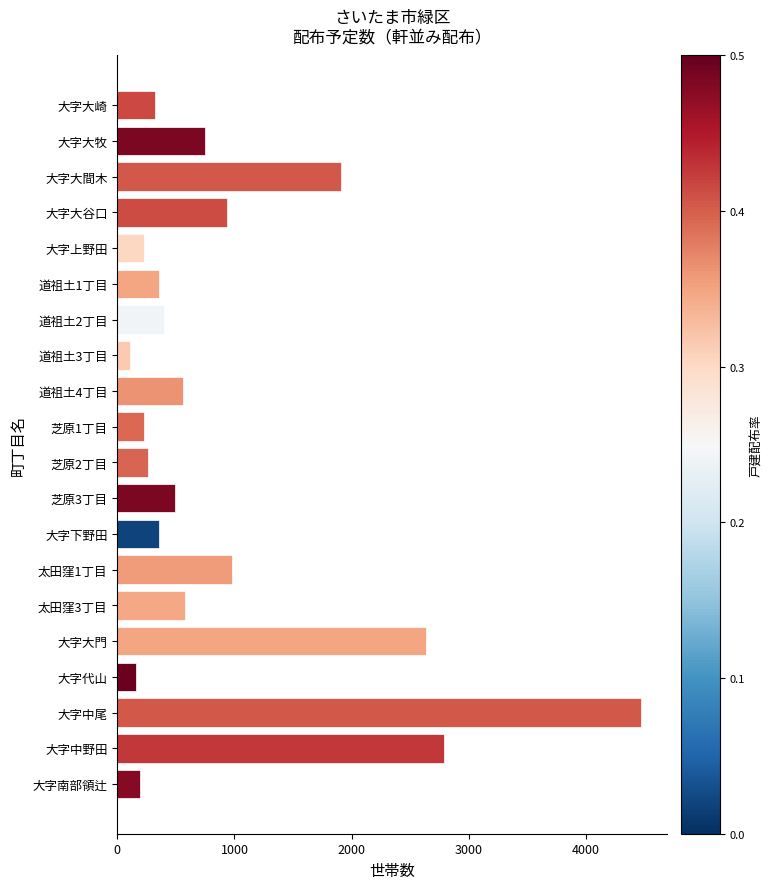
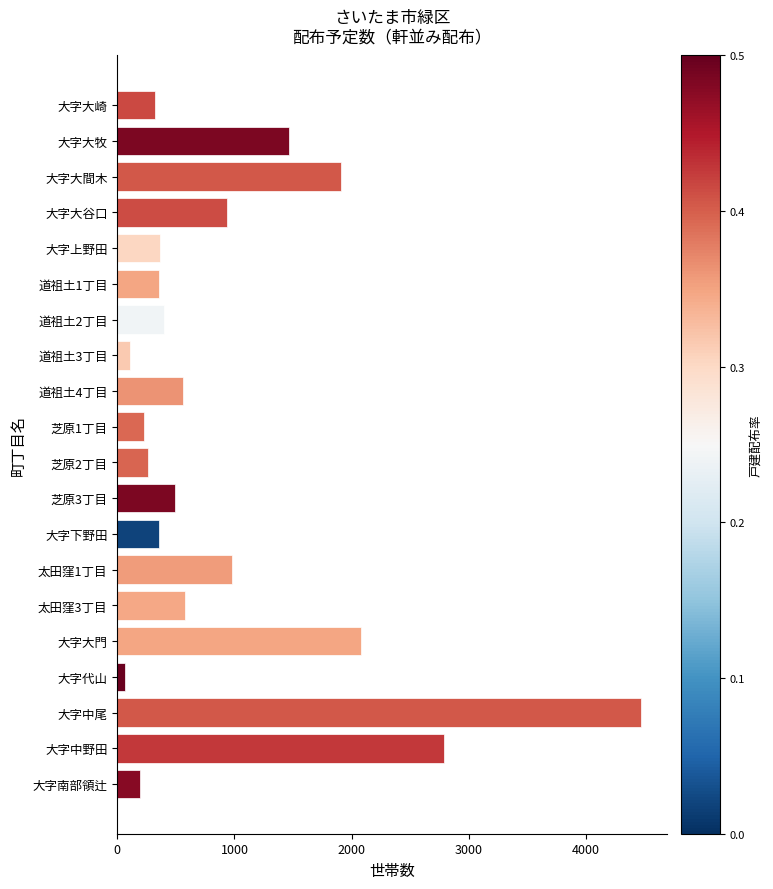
  {
    "大字大崎": 320,
-   "大字大牧": 750,
+   "大字大牧": 1470,
    "大字大間木": 1910,
    "大字大谷口": 940,
-   "大字上野田": 230,
+   "大字上野田": 370,
    "道祖土1丁目": 360,
    "道祖土2丁目": 400,
    "道祖土3丁目": 110,
    "道祖土4丁目": 560,
    "芝原1丁目": 230,
    "芝原2丁目": 260,
    "芝原3丁目": 490,
    "大字下野田": 360,
    "太田窪1丁目": 980,
    "太田窪3丁目": 580,
-   "大字大門": 2630,
-   "大字代山": 160,
+   "大字大門": 2080,
+   "大字代山": 70,
    "大字中尾": 4470,
    "大字中野田": 2790,
    "大字南部領辻": 190
  }
